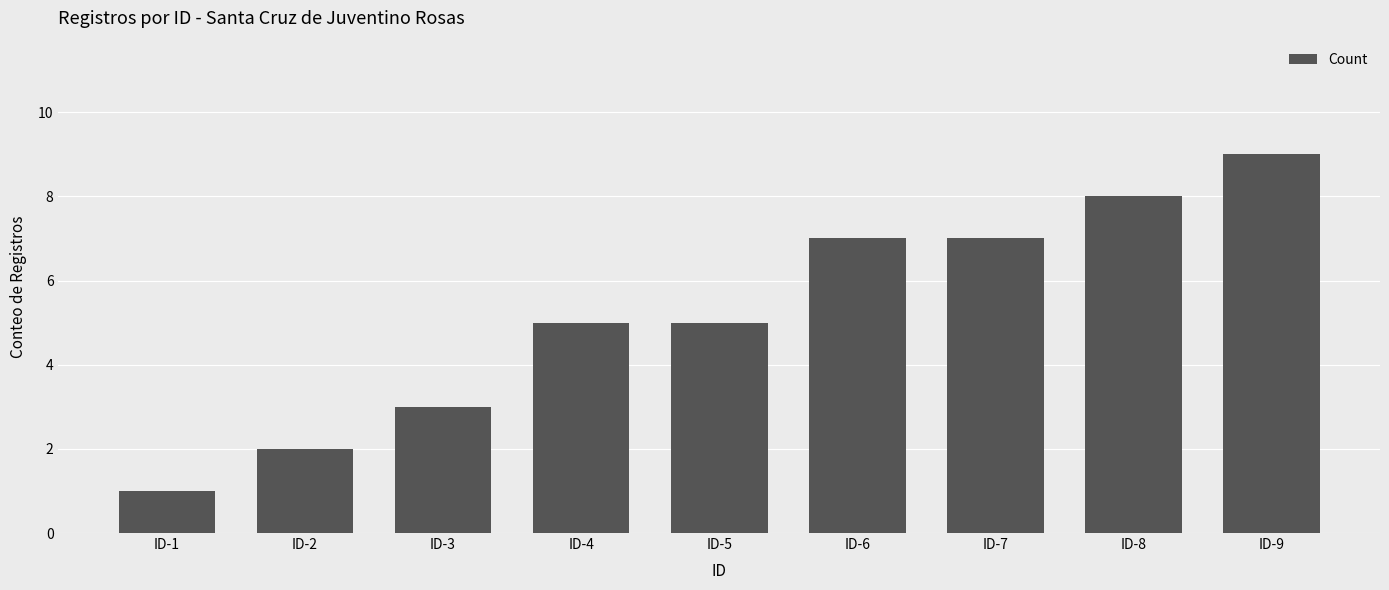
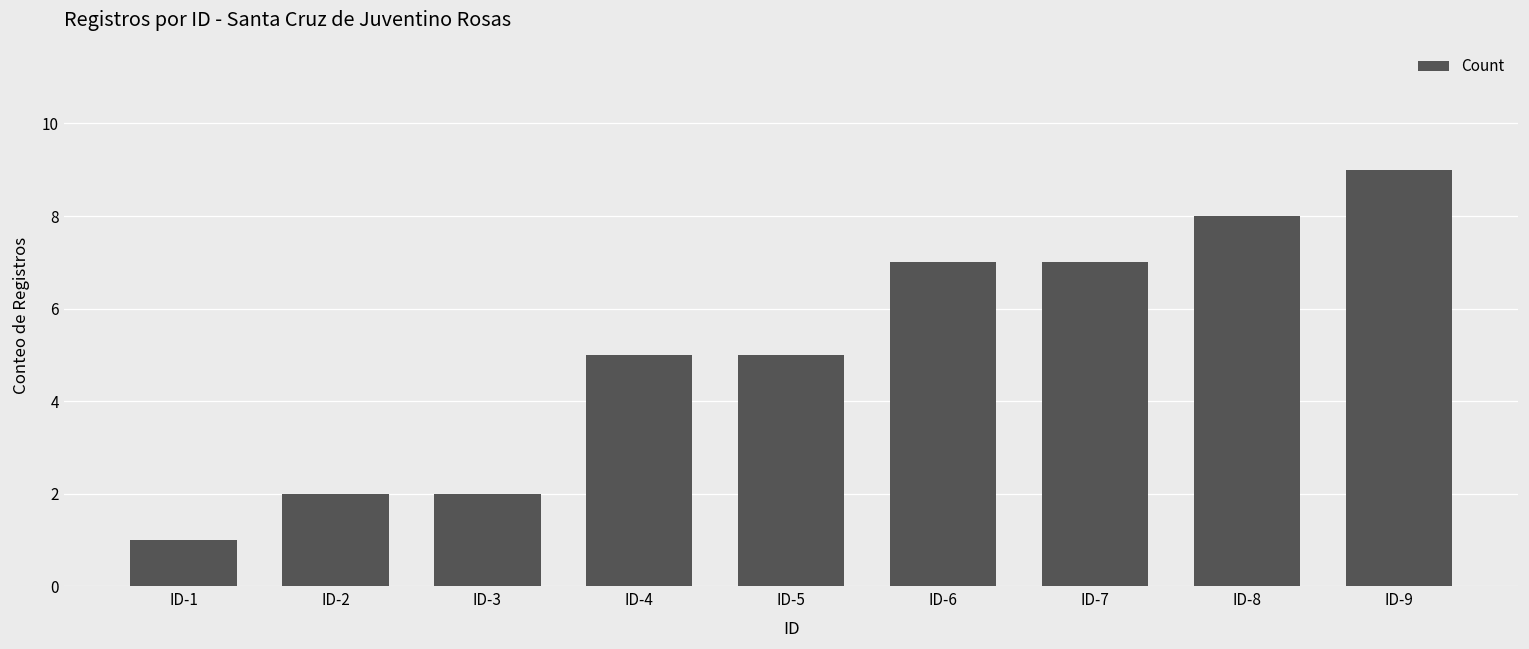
  {
    "ID-1": 1,
    "ID-2": 2,
-   "ID-3": 3,
+   "ID-3": 2,
    "ID-4": 5,
    "ID-5": 5,
    "ID-6": 7,
    "ID-7": 7,
    "ID-8": 8,
    "ID-9": 9
  }
